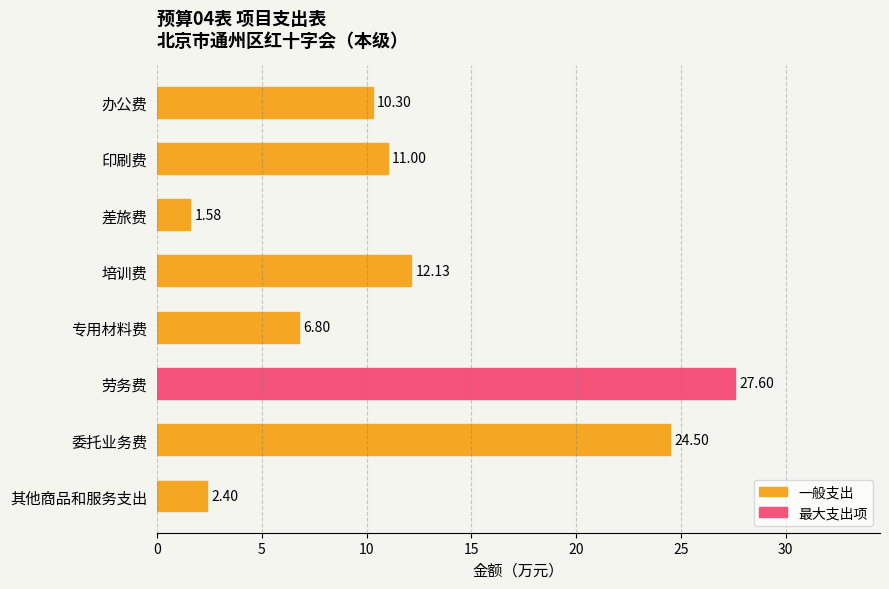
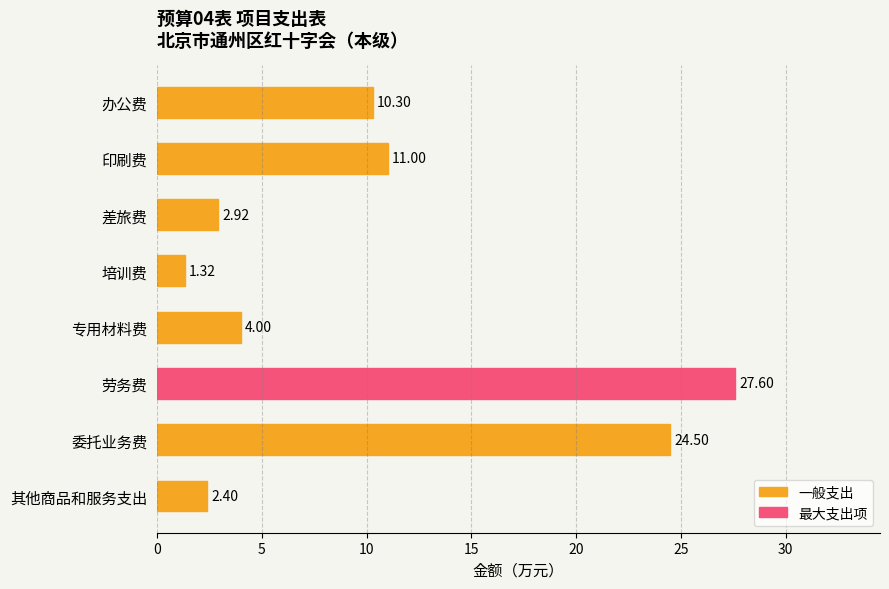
  {
    "办公费": 10.30,
    "印刷费": 11.00,
-   "差旅费": 1.58,
-   "培训费": 12.13,
-   "专用材料费": 6.80,
+   "差旅费": 2.92,
+   "培训费": 1.32,
+   "专用材料费": 4.00,
    "劳务费": 27.60,
    "委托业务费": 24.50,
    "其他商品和服务支出": 2.40
  }
